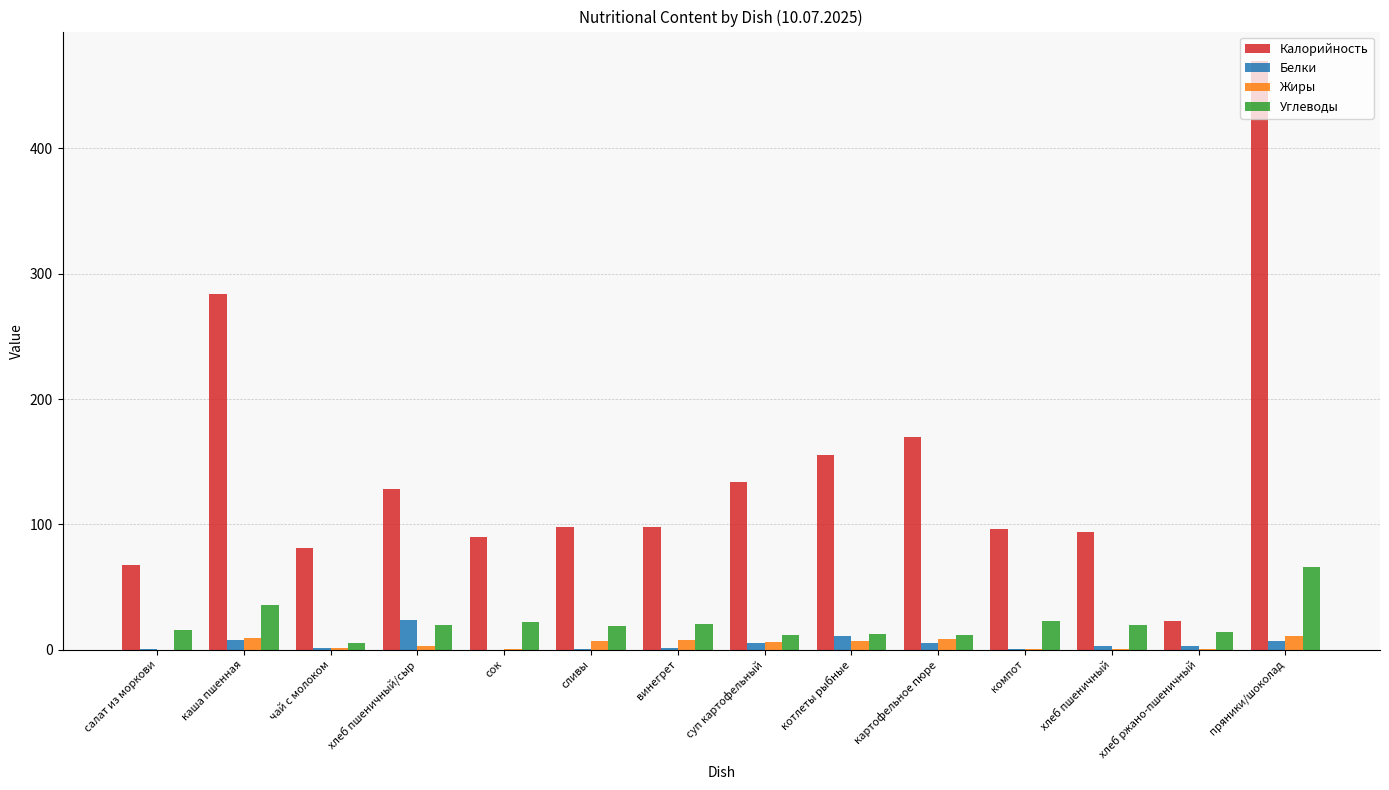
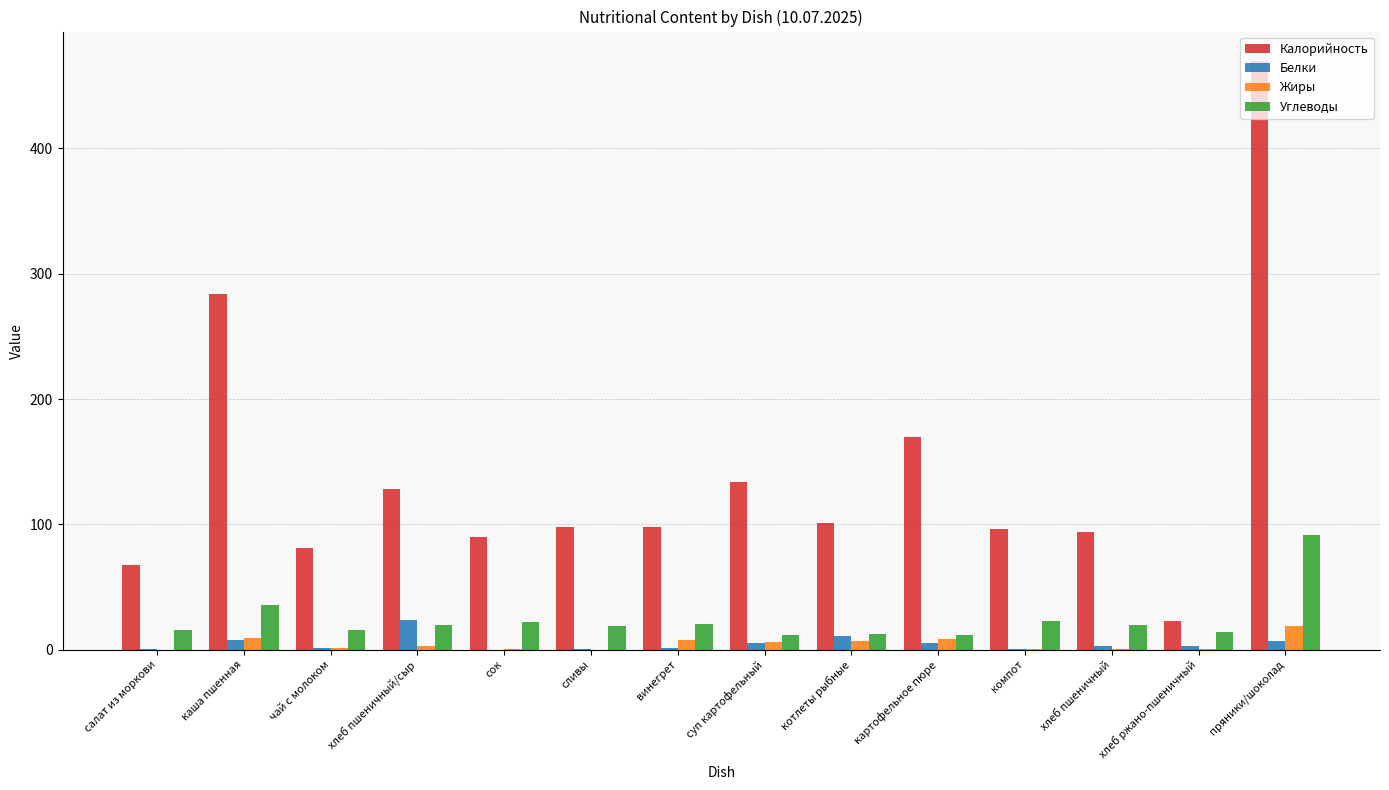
  {
    "Калорийность": {
      "салат из моркови": 67,
      "каша пшенная": 284,
      "чай с молоком": 81,
      "хлеб пшеничный/сыр": 128,
      "сок": 90,
      "сливы": 98,
      "винегрет": 98,
      "суп картофельный": 134,
-     "котлеты рыбные": 156,
+     "котлеты рыбные": 101,
      "картофельное пюре": 170,
      "компот": 96,
      "хлеб пшеничный": 94,
      "хлеб ржано-пшеничный": 23
    },
    "Белки": {
      "каша пшенная": 8,
      "хлеб пшеничный/сыр": 24,
      "суп картофельный": 5,
      "котлеты рыбные": 11,
      "картофельное пюре": 5,
      "хлеб пшеничный": 3,
      "хлеб ржано-пшеничный": 3,
      "пряники/шоколад": 7
    },
    "Жиры": {
      "каша пшенная": 9,
      "хлеб пшеничный/сыр": 3,
-     "сливы": 7,
+     "сливы": 0,
      "винегрет": 8,
      "суп картофельный": 6,
      "котлеты рыбные": 7,
      "картофельное пюре": 8,
-     "пряники/шоколад": 11
+     "пряники/шоколад": 19
    },
    "Углеводы": {
      "салат из моркови": 16,
      "каша пшенная": 36,
-     "чай с молоком": 5,
+     "чай с молоком": 16,
      "хлеб пшеничный/сыр": 20,
      "сок": 22,
      "сливы": 19,
      "винегрет": 21,
      "суп картофельный": 12,
      "котлеты рыбные": 12,
      "картофельное пюре": 12,
      "компот": 23,
      "хлеб пшеничный": 20,
      "хлеб ржано-пшеничный": 14,
-     "пряники/шоколад": 66
+     "пряники/шоколад": 92
    }
  }
